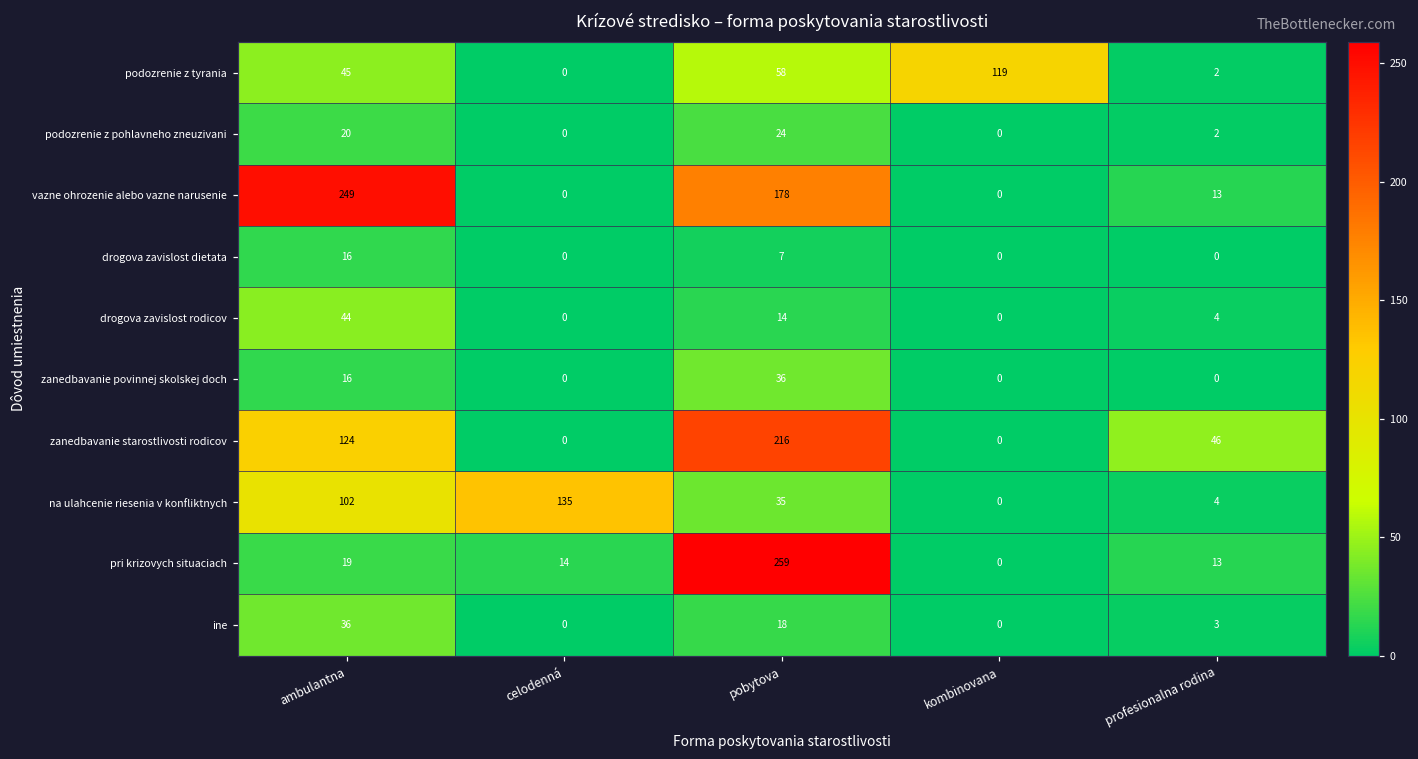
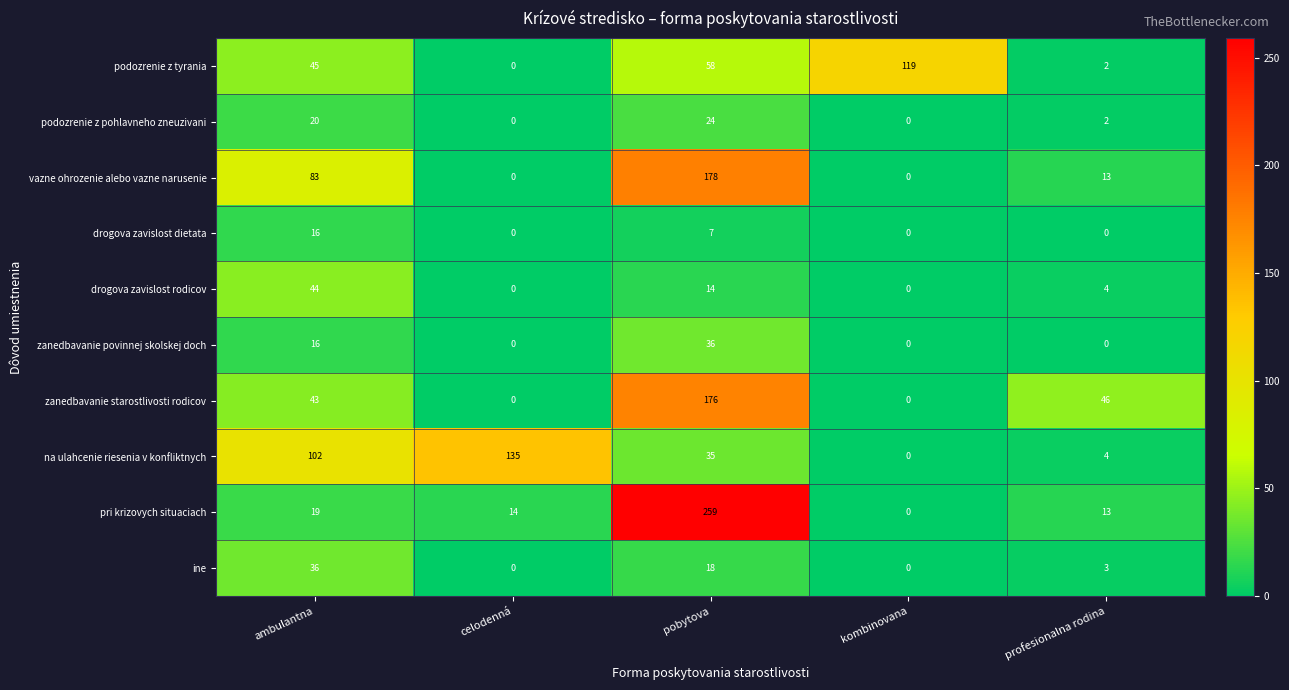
  {
    "podozrenie z tyrania": {
      "ambulantna": 45,
      "celodenná": 0,
      "pobytova": 58,
      "kombinovana": 119,
      "profesionalna rodina": 2
    },
    "podozrenie z pohlavneho zneuzivani": {
      "ambulantna": 20,
      "celodenná": 0,
      "pobytova": 24,
      "kombinovana": 0,
      "profesionalna rodina": 2
    },
    "vazne ohrozenie alebo vazne narusenie": {
-     "ambulantna": 249,
+     "ambulantna": 83,
      "celodenná": 0,
      "pobytova": 178,
      "kombinovana": 0,
      "profesionalna rodina": 13
    },
    "drogova zavislost dietata": {
      "ambulantna": 16,
      "celodenná": 0,
      "pobytova": 7,
      "kombinovana": 0,
      "profesionalna rodina": 0
    },
    "drogova zavislost rodicov": {
      "ambulantna": 44,
      "celodenná": 0,
      "pobytova": 14,
      "kombinovana": 0,
      "profesionalna rodina": 4
    },
    "zanedbavanie povinnej skolskej doch": {
      "ambulantna": 16,
      "celodenná": 0,
      "pobytova": 36,
      "kombinovana": 0,
      "profesionalna rodina": 0
    },
    "zanedbavanie starostlivosti rodicov": {
-     "ambulantna": 124,
+     "ambulantna": 43,
      "celodenná": 0,
-     "pobytova": 216,
+     "pobytova": 176,
      "kombinovana": 0,
      "profesionalna rodina": 46
    },
    "na ulahcenie riesenia v konfliktnych": {
      "ambulantna": 102,
      "celodenná": 135,
      "pobytova": 35,
      "kombinovana": 0,
      "profesionalna rodina": 4
    },
    "pri krizovych situaciach": {
      "ambulantna": 19,
      "celodenná": 14,
      "pobytova": 259,
      "kombinovana": 0,
      "profesionalna rodina": 13
    },
    "ine": {
      "ambulantna": 36,
      "celodenná": 0,
      "pobytova": 18,
      "kombinovana": 0,
      "profesionalna rodina": 3
    }
  }
